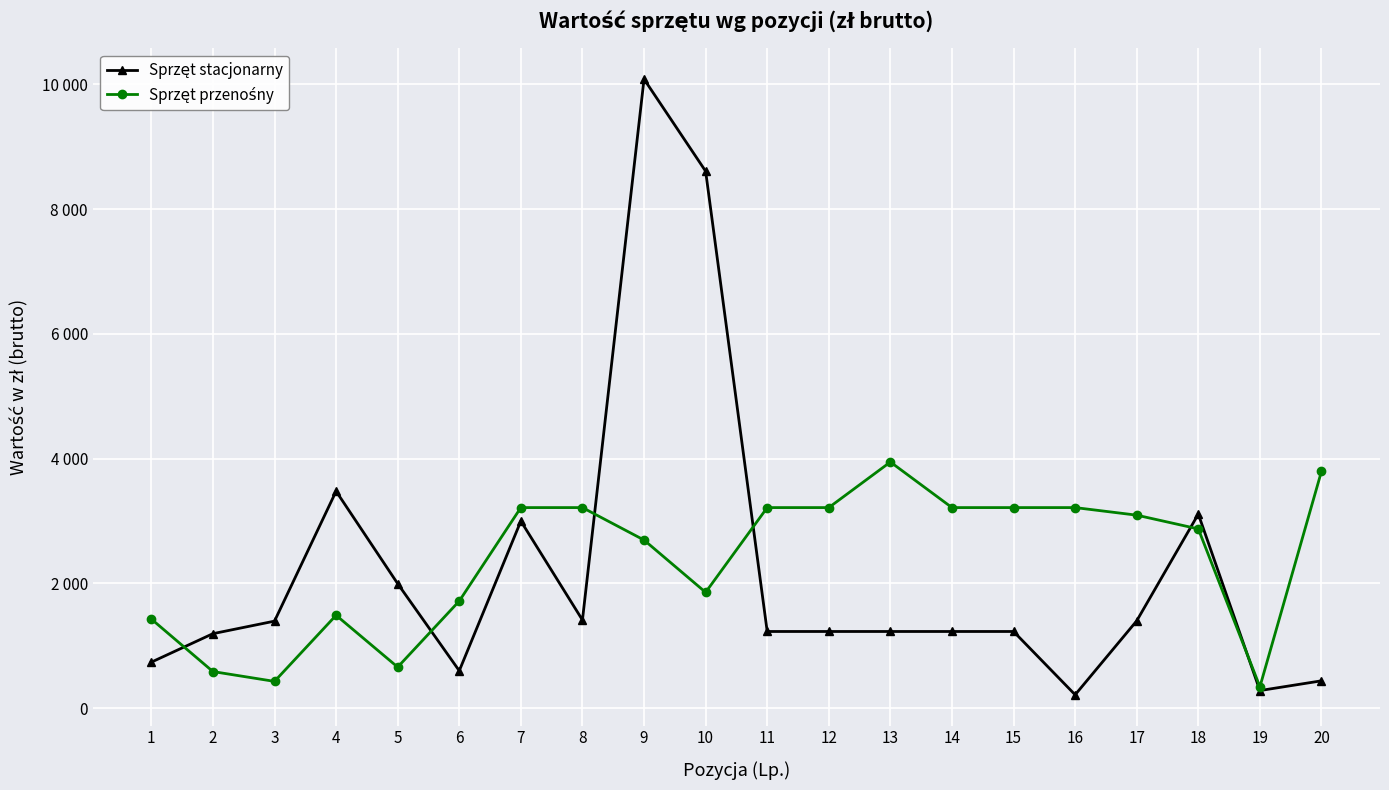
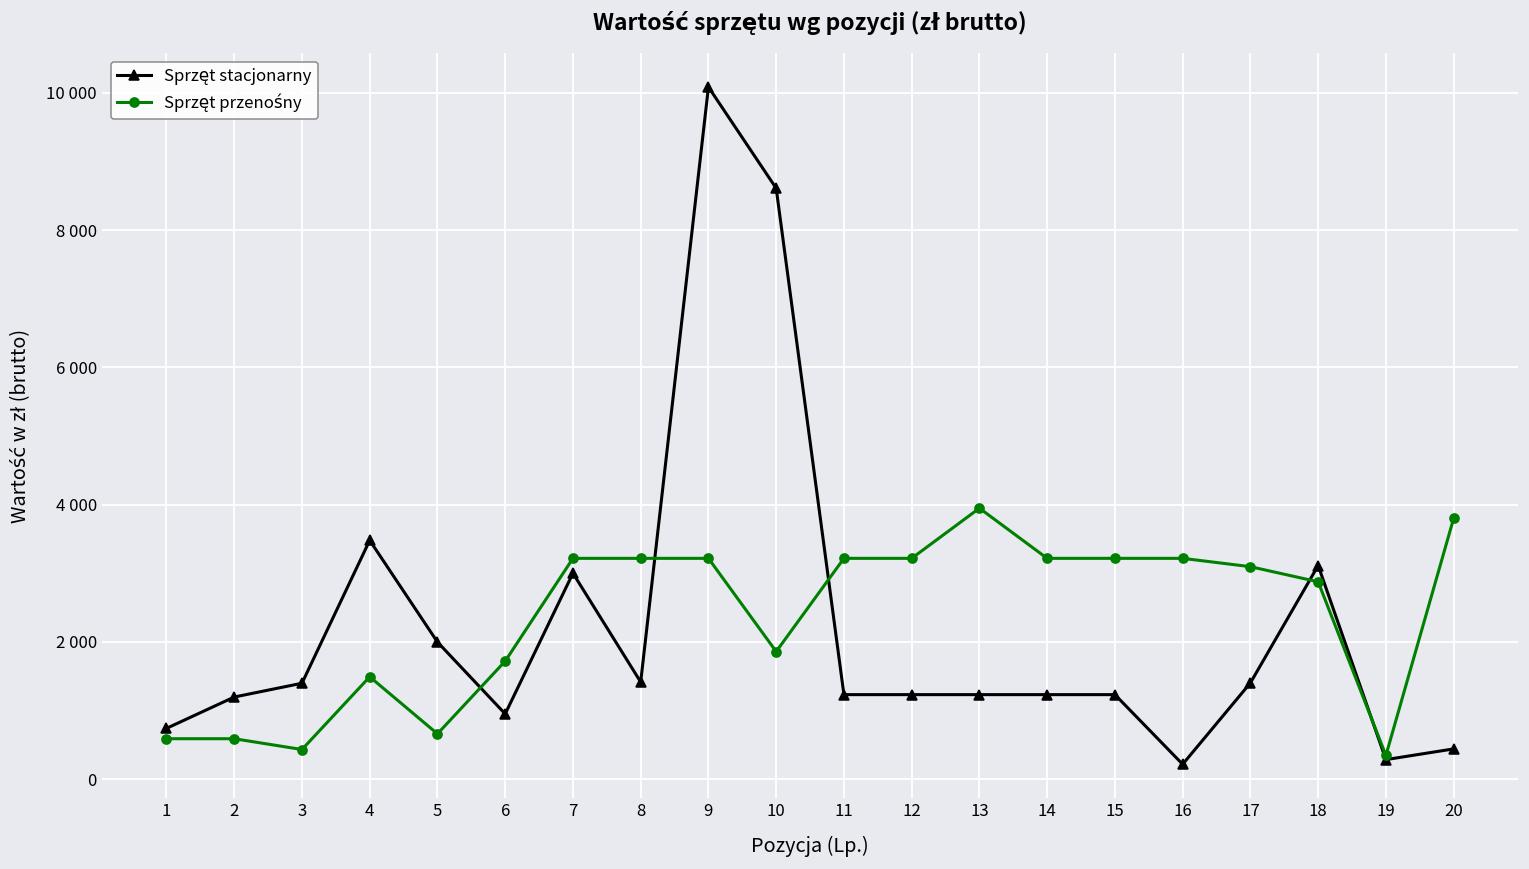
  {
    "Sprzęt stacjonarny": {
      "1": 700,
      "2": 1200,
      "3": 1400,
      "4": 3500,
      "5": 2000,
-     "6": 600,
+     "6": 900,
      "7": 3000,
      "8": 1400,
      "9": 10100,
      "10": 8600,
      "11": 1200,
      "12": 1200,
      "13": 1200,
      "14": 1200,
      "15": 1200,
      "16": 200,
      "17": 1400,
      "18": 3100,
      "19": 300,
      "20": 400
    },
    "Sprzęt przenośny": {
-     "1": 1400,
+     "1": 600,
      "2": 600,
      "3": 400,
      "4": 1500,
      "5": 700,
      "6": 1700,
      "7": 3200,
      "8": 3200,
-     "9": 2700,
+     "9": 3200,
      "10": 1900,
      "11": 3200,
      "12": 3200,
      "13": 3900,
      "14": 3200,
      "15": 3200,
      "16": 3200,
      "17": 3100,
      "18": 2900,
      "19": 300,
      "20": 3800
    }
  }
